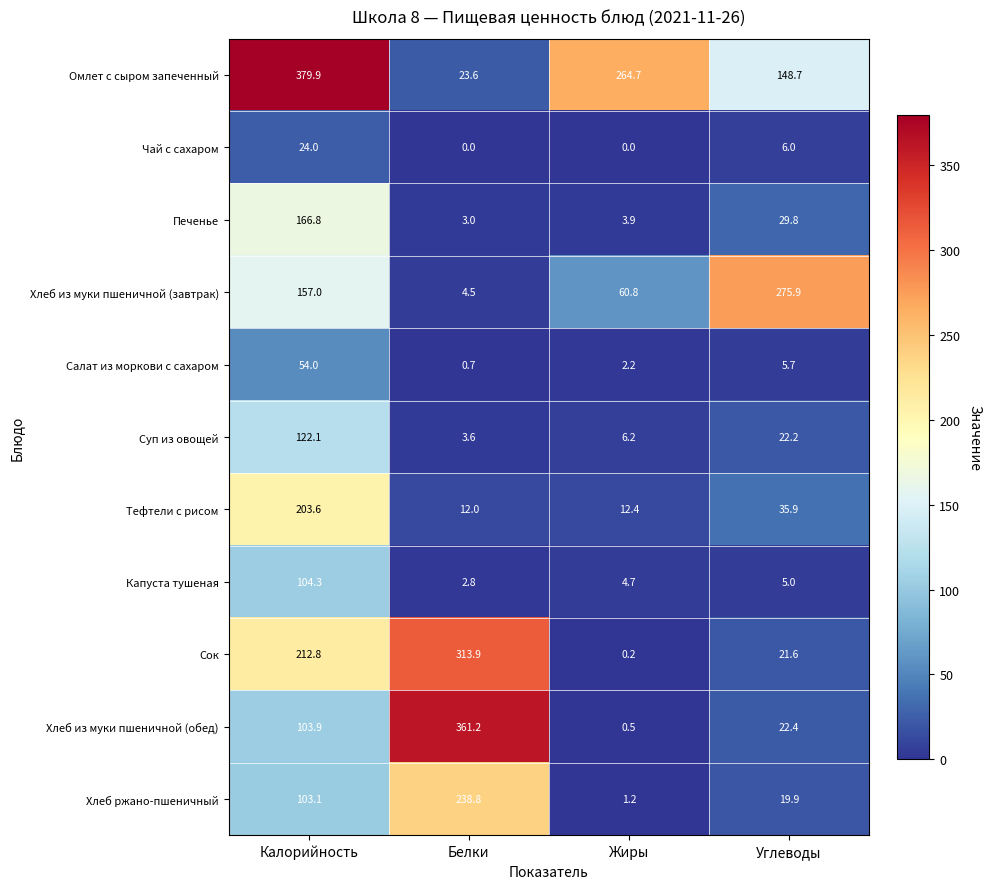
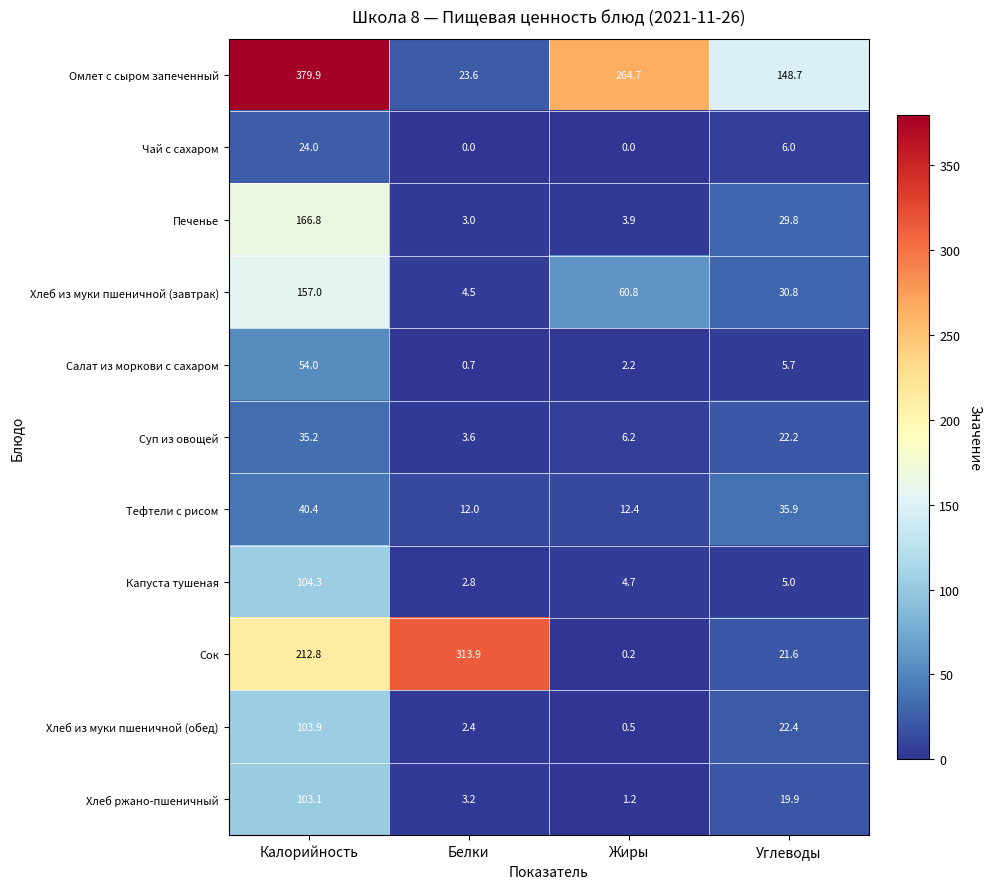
  {
    "Омлет с сыром запеченный": {
      "Калорийность": 379.9,
      "Белки": 23.6,
      "Жиры": 264.7,
      "Углеводы": 148.7
    },
    "Чай с сахаром": {
      "Калорийность": 24.0,
      "Белки": 0.0,
      "Жиры": 0.0,
      "Углеводы": 6.0
    },
    "Печенье": {
      "Калорийность": 166.8,
      "Белки": 3.0,
      "Жиры": 3.9,
      "Углеводы": 29.8
    },
    "Хлеб из муки пшеничной (завтрак)": {
      "Калорийность": 157.0,
      "Белки": 4.5,
      "Жиры": 60.8,
-     "Углеводы": 275.9
+     "Углеводы": 30.8
    },
    "Салат из моркови с сахаром": {
      "Калорийность": 54.0,
      "Белки": 0.7,
      "Жиры": 2.2,
      "Углеводы": 5.7
    },
    "Суп из овощей": {
-     "Калорийность": 122.1,
+     "Калорийность": 35.2,
      "Белки": 3.6,
      "Жиры": 6.2,
      "Углеводы": 22.2
    },
    "Тефтели с рисом": {
-     "Калорийность": 203.6,
+     "Калорийность": 40.4,
      "Белки": 12.0,
      "Жиры": 12.4,
      "Углеводы": 35.9
    },
    "Капуста тушеная": {
      "Калорийность": 104.3,
      "Белки": 2.8,
      "Жиры": 4.7,
      "Углеводы": 5.0
    },
    "Сок": {
      "Калорийность": 212.8,
      "Белки": 313.9,
      "Жиры": 0.2,
      "Углеводы": 21.6
    },
    "Хлеб из муки пшеничной (обед)": {
      "Калорийность": 103.9,
-     "Белки": 361.2,
+     "Белки": 2.4,
      "Жиры": 0.5,
      "Углеводы": 22.4
    },
    "Хлеб ржано-пшеничный": {
      "Калорийность": 103.1,
-     "Белки": 238.8,
+     "Белки": 3.2,
      "Жиры": 1.2,
      "Углеводы": 19.9
    }
  }
